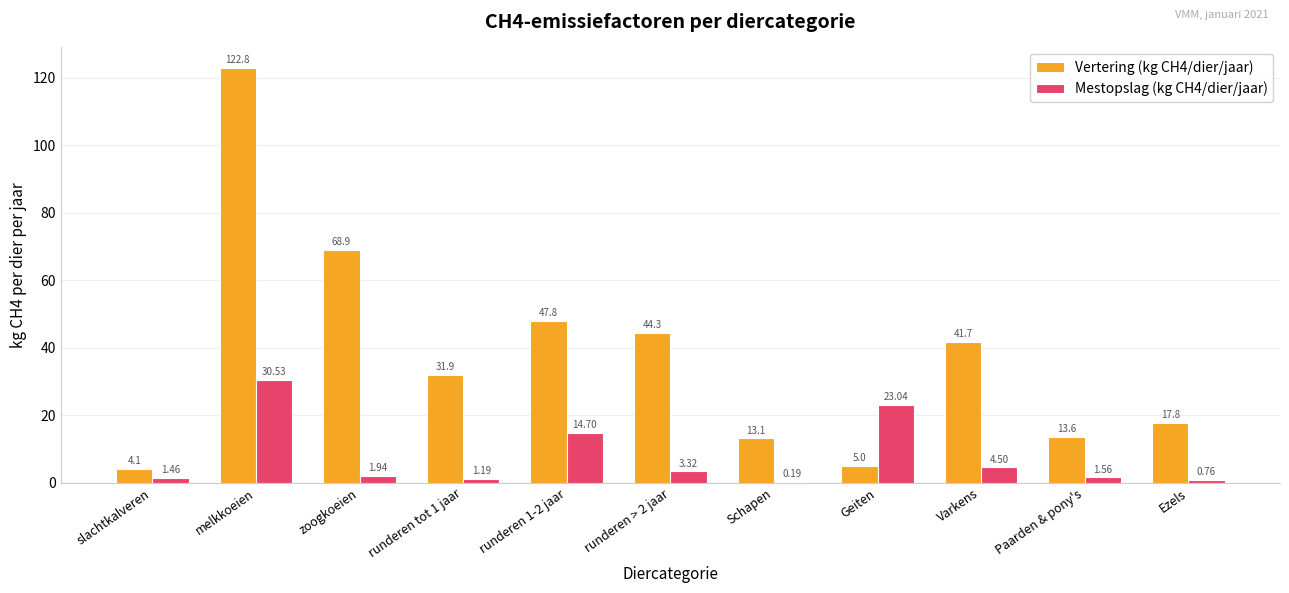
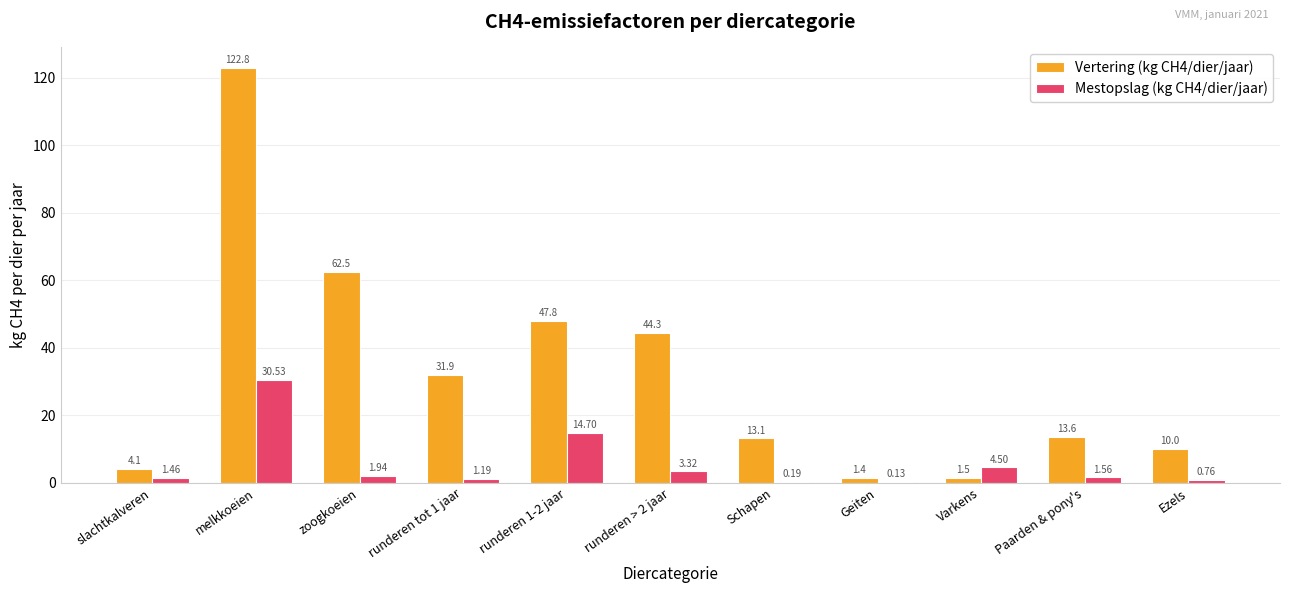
  {
    "Vertering (kg CH4/dier/jaar)": {
      "slachtkalveren": 4.1,
      "melkkoeien": 122.8,
-     "zoogkoeien": 68.9,
+     "zoogkoeien": 62.5,
      "runderen tot 1 jaar": 31.9,
      "runderen 1-2 jaar": 47.8,
      "runderen > 2 jaar": 44.3,
      "Schapen": 13.1,
-     "Geiten": 5.0,
-     "Varkens": 41.7,
+     "Geiten": 1.4,
+     "Varkens": 1.5,
      "Paarden & pony's": 13.6,
-     "Ezels": 17.8
+     "Ezels": 10.0
    },
    "Mestopslag (kg CH4/dier/jaar)": {
      "slachtkalveren": 1.46,
      "melkkoeien": 30.53,
      "zoogkoeien": 1.94,
      "runderen tot 1 jaar": 1.19,
      "runderen 1-2 jaar": 14.70,
      "runderen > 2 jaar": 3.32,
      "Schapen": 0.19,
-     "Geiten": 23.04,
+     "Geiten": 0.13,
      "Varkens": 4.50,
      "Paarden & pony's": 1.56,
      "Ezels": 0.76
    }
  }
